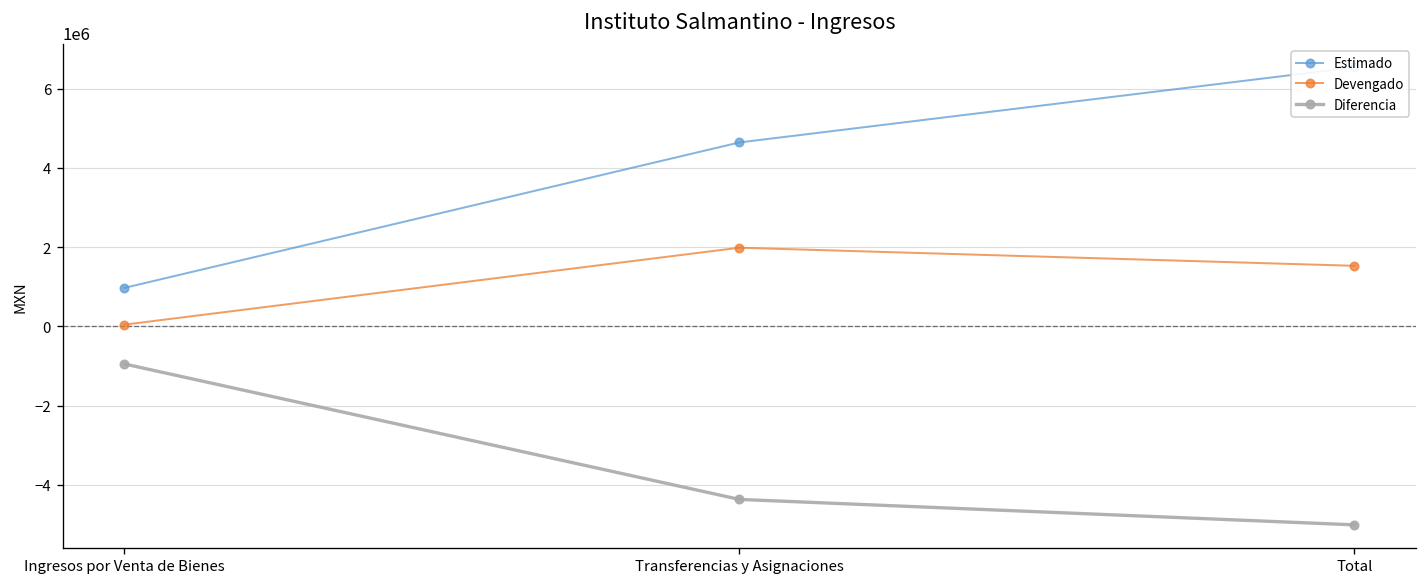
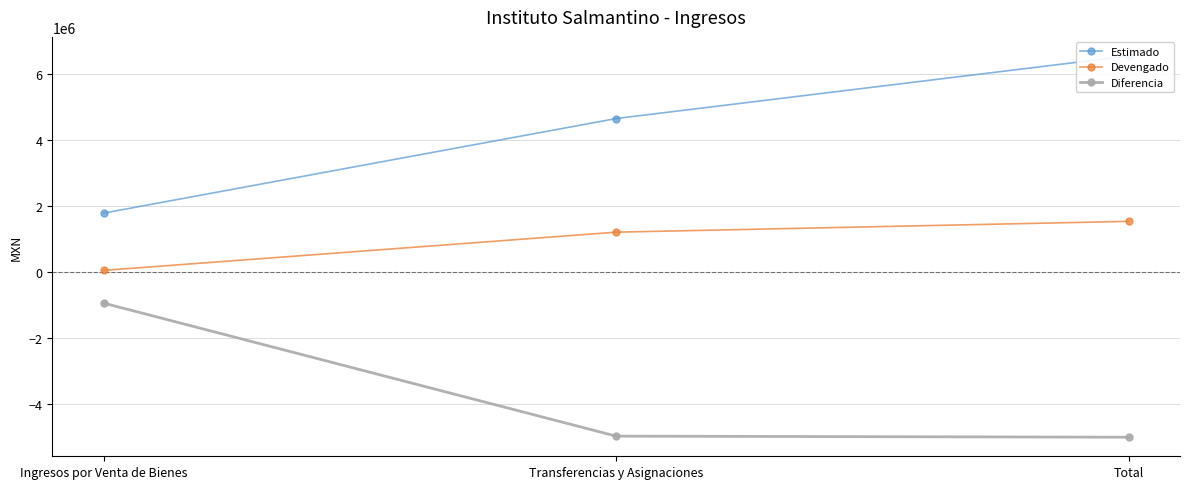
  {
    "Estimado": {
-     "Ingresos por Venta de Bienes": 1000000,
+     "Ingresos por Venta de Bienes": 1800000,
      "Transferencias y Asignaciones": 4600000
    },
    "Devengado": {
      "Ingresos por Venta de Bienes": 0,
-     "Transferencias y Asignaciones": 2000000,
+     "Transferencias y Asignaciones": 1200000,
      "Total": 1500000
    },
    "Diferencia": {
      "Ingresos por Venta de Bienes": -900000,
-     "Transferencias y Asignaciones": -4400000,
+     "Transferencias y Asignaciones": -5000000,
      "Total": -5000000
    }
  }
